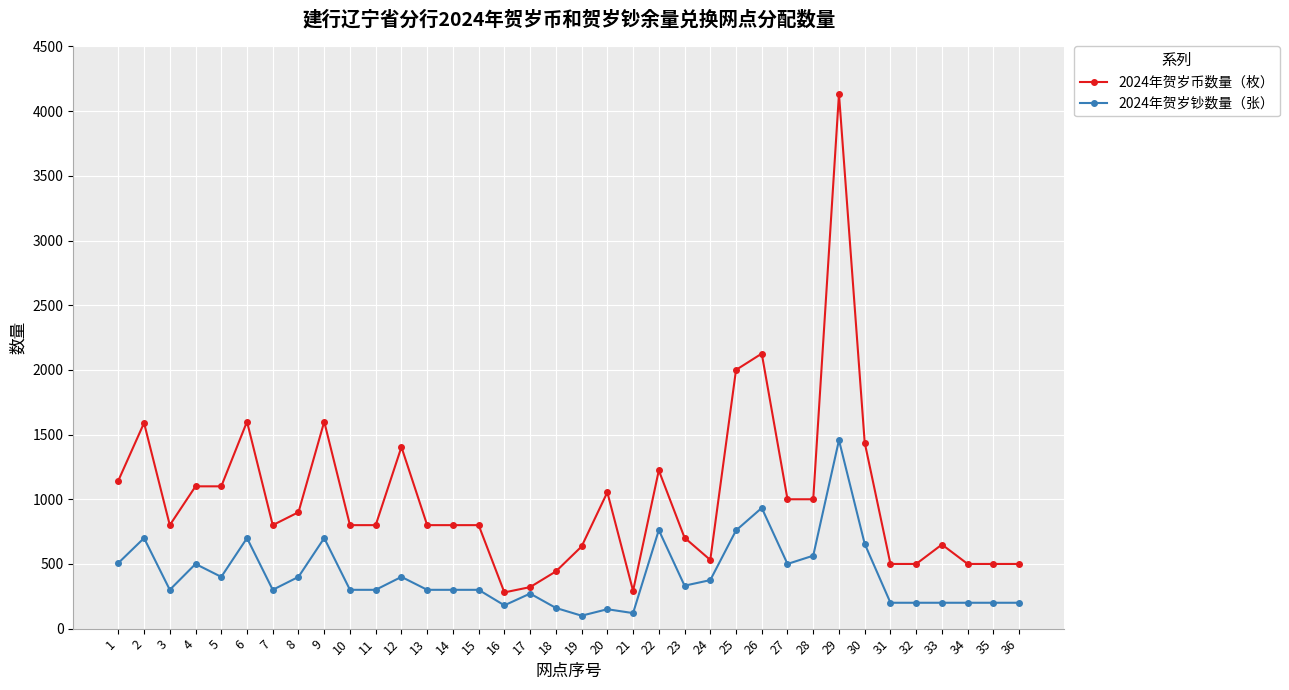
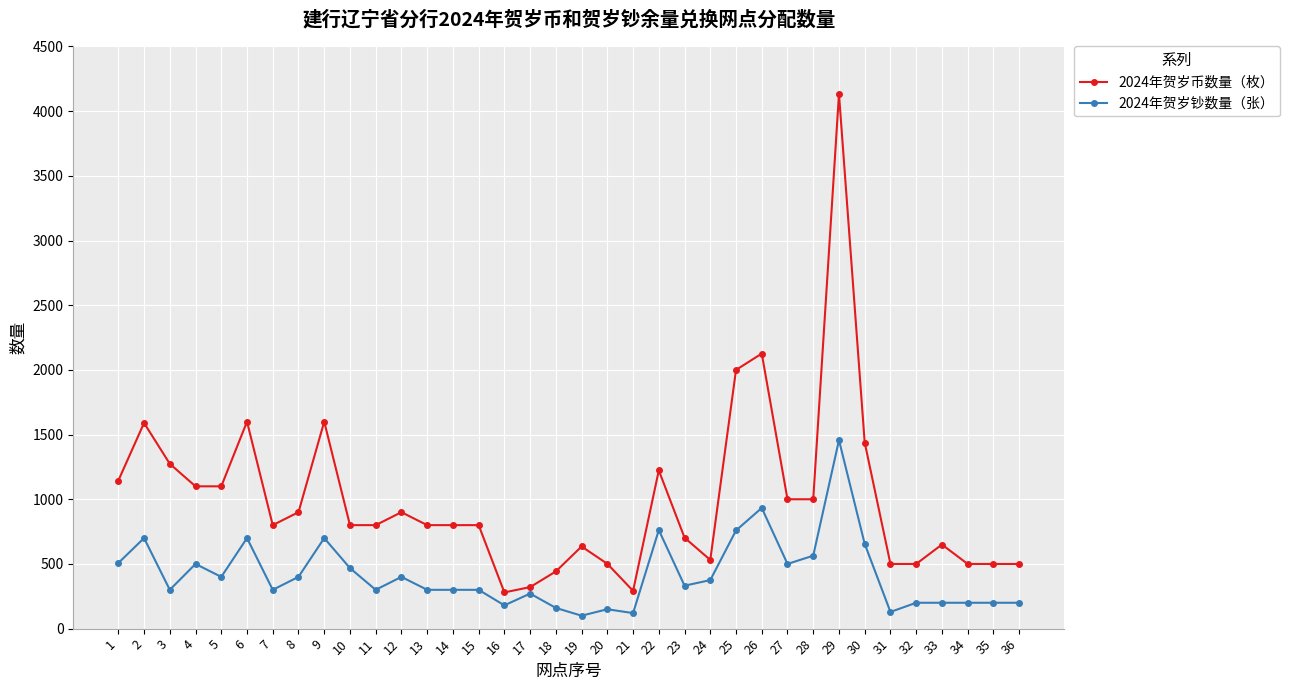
  {
    "2024年贺岁币数量（枚）": {
      "1": 1140,
      "2": 1590,
-     "3": 800,
+     "3": 1270,
      "4": 1100,
      "5": 1100,
      "6": 1600,
      "7": 800,
      "8": 900,
      "9": 1600,
      "10": 800,
      "11": 800,
-     "12": 1400,
+     "12": 900,
      "13": 800,
      "14": 800,
      "15": 800,
      "16": 280,
      "17": 320,
      "18": 440,
      "19": 640,
-     "20": 1050,
+     "20": 500,
      "21": 290,
      "22": 1220,
      "23": 700,
      "24": 530,
      "25": 2000,
      "26": 2130,
      "27": 1000,
      "28": 1000,
      "29": 4130,
      "30": 1440,
      "31": 500,
      "32": 500,
      "33": 650,
      "34": 500,
      "35": 500,
      "36": 500
    },
    "2024年贺岁钞数量（张）": {
      "1": 510,
      "2": 700,
      "3": 300,
      "4": 500,
      "5": 400,
      "6": 700,
      "7": 300,
      "8": 400,
      "9": 700,
-     "10": 300,
+     "10": 470,
      "11": 300,
      "12": 400,
      "13": 300,
      "14": 300,
      "15": 300,
      "16": 180,
      "17": 270,
      "18": 160,
      "19": 100,
      "20": 150,
      "21": 120,
      "22": 760,
      "23": 330,
      "24": 380,
      "25": 760,
      "26": 930,
      "27": 500,
      "28": 560,
      "29": 1460,
      "30": 660,
-     "31": 200,
+     "31": 130,
      "32": 200,
      "33": 200,
      "34": 200,
      "35": 200,
      "36": 200
    }
  }
